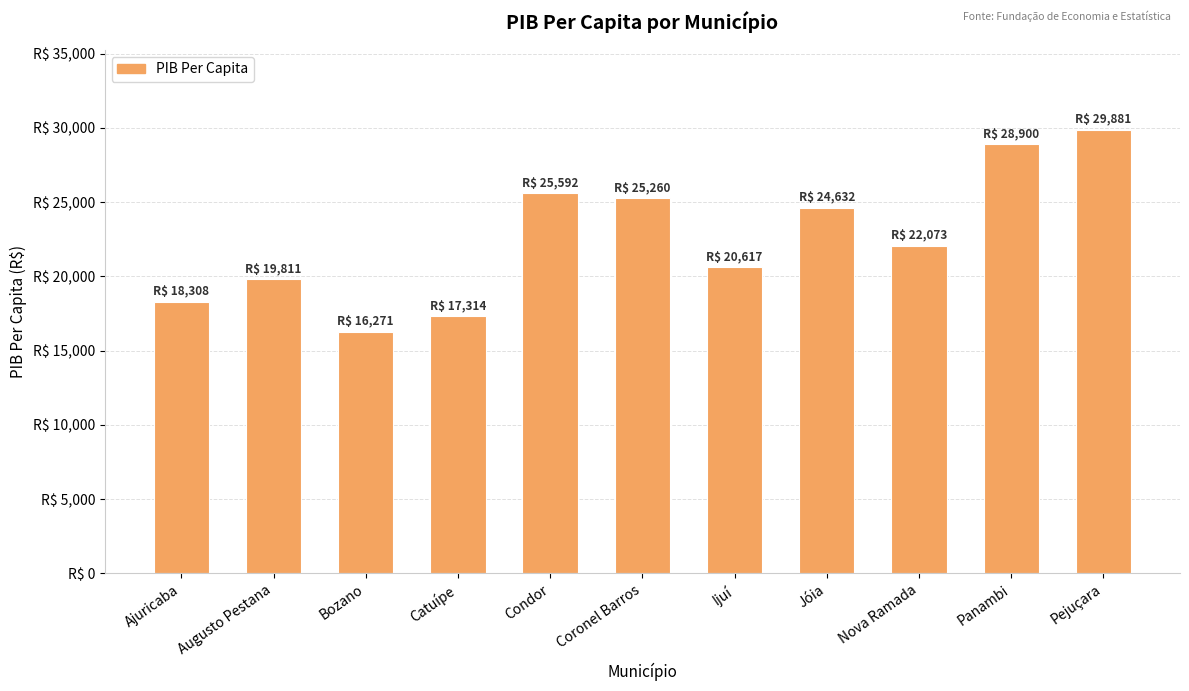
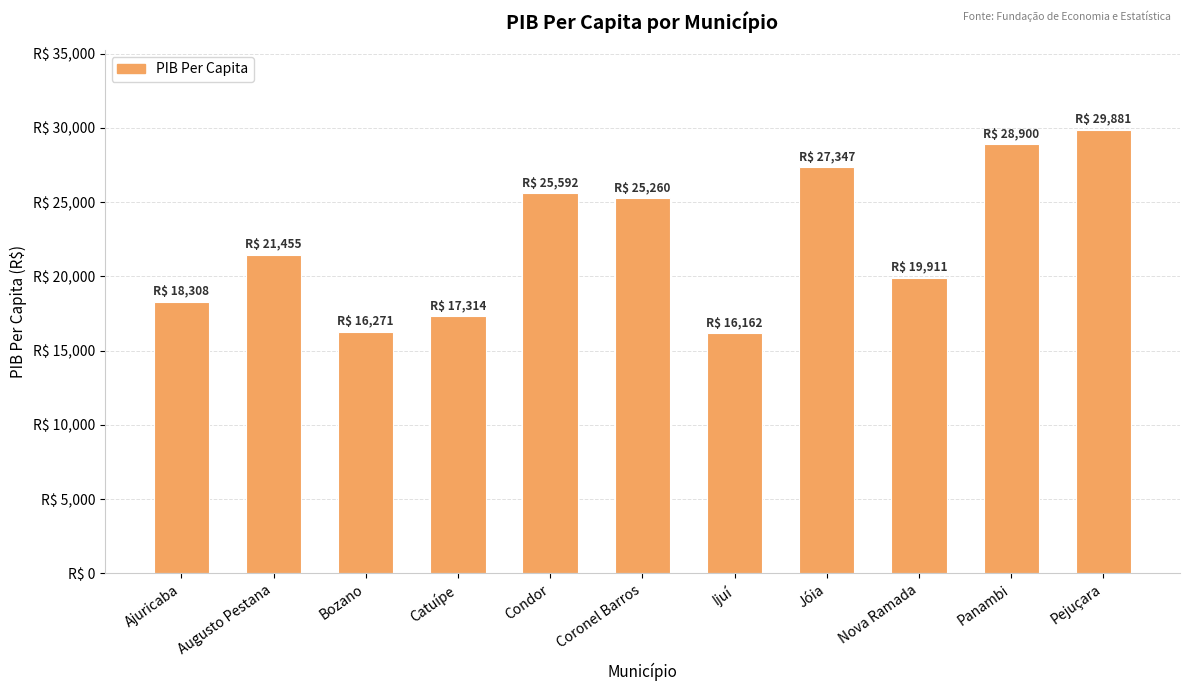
  {
    "Ajuricaba": "18,308",
-   "Augusto Pestana": "19,811",
+   "Augusto Pestana": "21,455",
    "Bozano": "16,271",
    "Catuípe": "17,314",
    "Condor": "25,592",
    "Coronel Barros": "25,260",
-   "Ijuí": "20,617",
-   "Jóia": "24,632",
-   "Nova Ramada": "22,073",
+   "Ijuí": "16,162",
+   "Jóia": "27,347",
+   "Nova Ramada": "19,911",
    "Panambi": "28,900",
    "Pejuçara": "29,881"
  }
